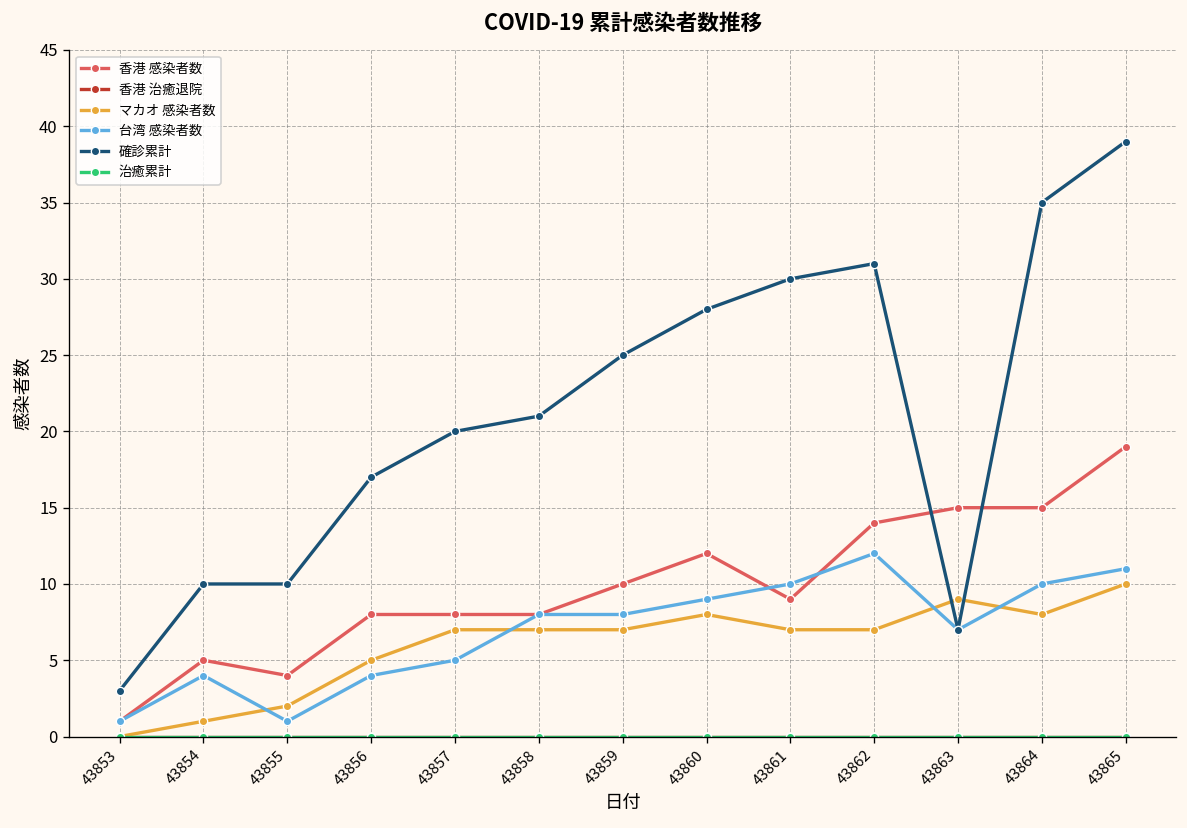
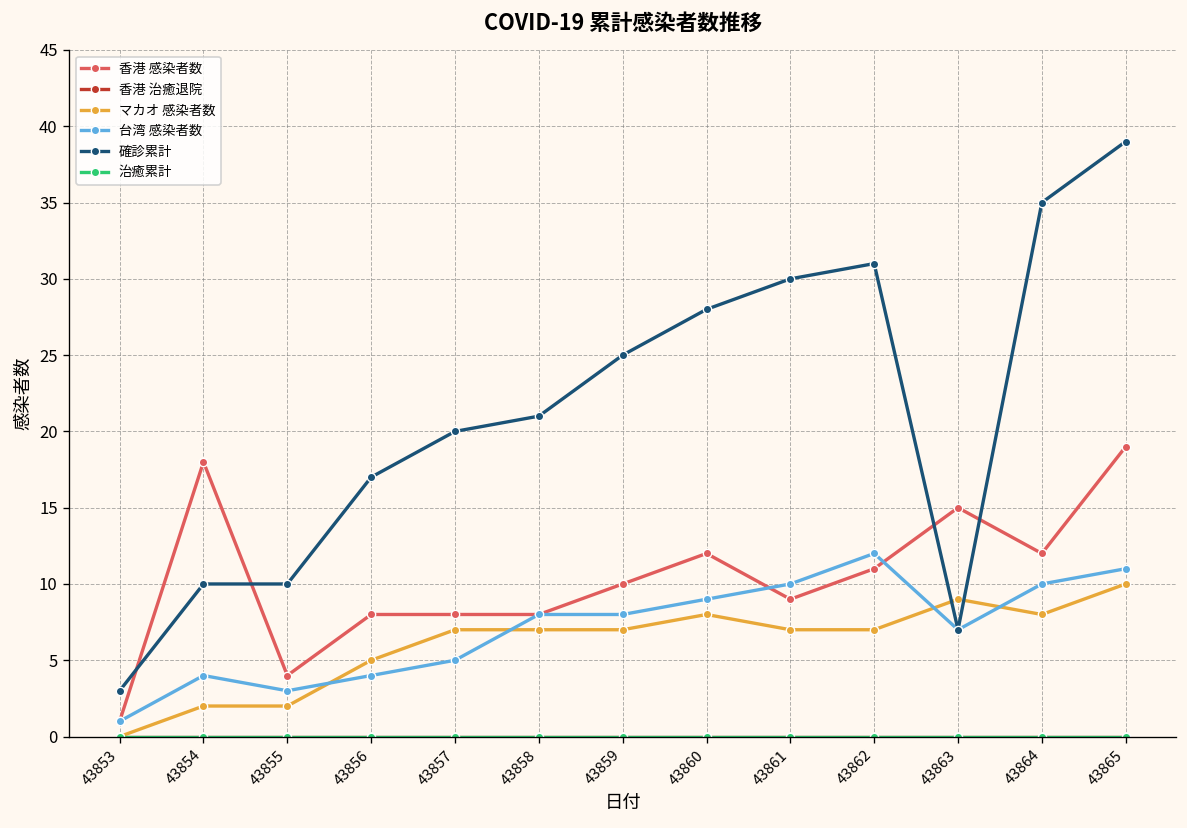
  {
    "香港 感染者数": {
-     "43854": 5,
+     "43854": 18,
      "43855": 4,
      "43856": 8,
      "43857": 8,
      "43859": 10,
      "43860": 12,
      "43861": 9,
-     "43862": 14,
+     "43862": 11,
      "43863": 15,
-     "43864": 15,
+     "43864": 12,
      "43865": 19
    },
    "治癒累計": {
      "43854": 0,
      "43855": 0,
      "43856": 0,
      "43857": 0,
      "43858": 0,
      "43859": 0,
      "43860": 0,
      "43861": 0,
      "43862": 0,
      "43863": 0,
      "43864": 0,
      "43865": 0
    },
    "マカオ 感染者数": {
-     "43854": 1,
+     "43854": 2,
      "43855": 2,
      "43856": 5,
      "43857": 7,
      "43858": 7,
      "43859": 7,
      "43860": 8,
      "43861": 7,
      "43862": 7,
      "43863": 9,
      "43864": 8,
      "43865": 10
    },
    "台湾 感染者数": {
      "43854": 4,
-     "43855": 1,
+     "43855": 3,
      "43856": 4,
      "43857": 5,
      "43859": 8,
      "43860": 9,
      "43861": 10,
      "43862": 12,
      "43864": 10,
      "43865": 11
    },
    "確診累計": {
      "43853": 3,
      "43854": 10,
      "43855": 10,
      "43856": 17,
      "43857": 20,
      "43858": 21,
      "43859": 25,
      "43860": 28,
      "43861": 30,
      "43862": 31,
      "43864": 35,
      "43865": 39
    }
  }
